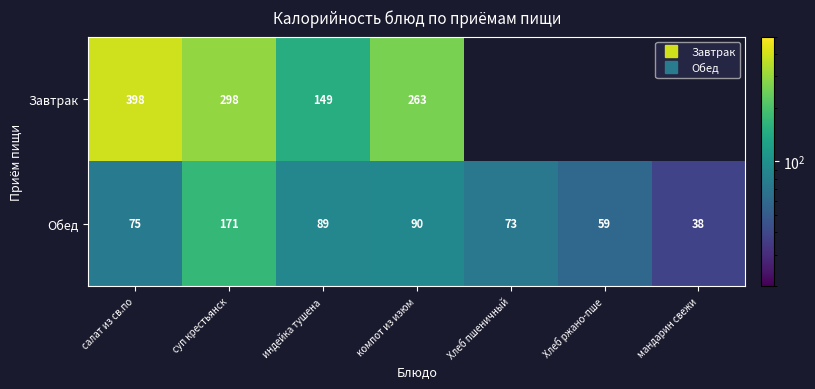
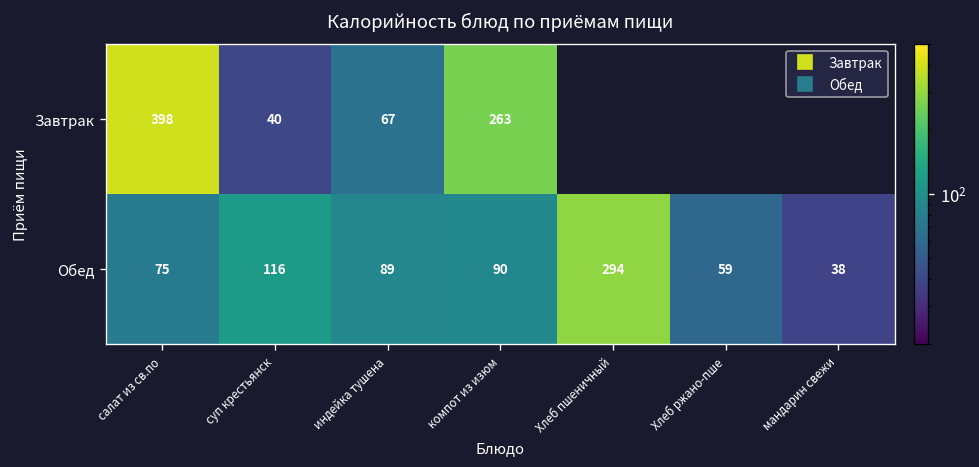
  {
    "Завтрак": {
      "салат из св.по": 398,
-     "суп крестьянск": 298,
-     "индейка тушена": 149,
+     "суп крестьянск": 40,
+     "индейка тушена": 67,
      "компот из изюм": 263
    },
    "Обед": {
      "салат из св.по": 75,
-     "суп крестьянск": 171,
+     "суп крестьянск": 116,
      "индейка тушена": 89,
      "компот из изюм": 90,
-     "Хлеб пшеничный": 73,
+     "Хлеб пшеничный": 294,
      "Хлеб ржано-пше": 59,
      "мандарин свежи": 38
    }
  }
